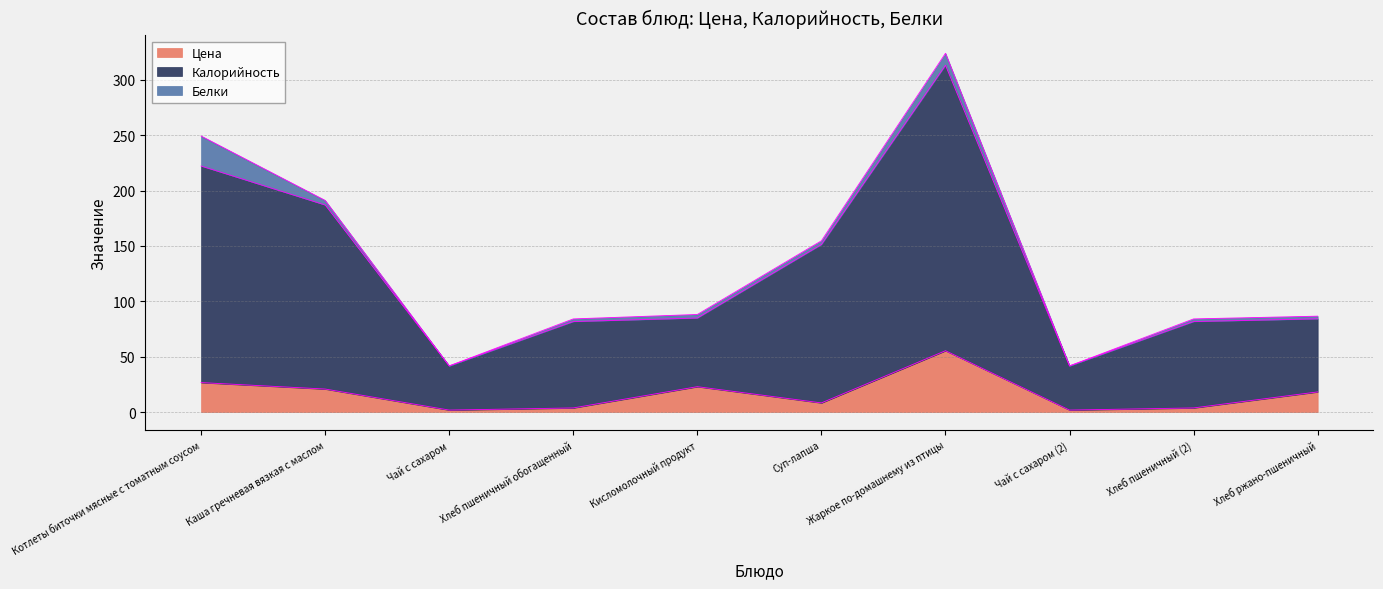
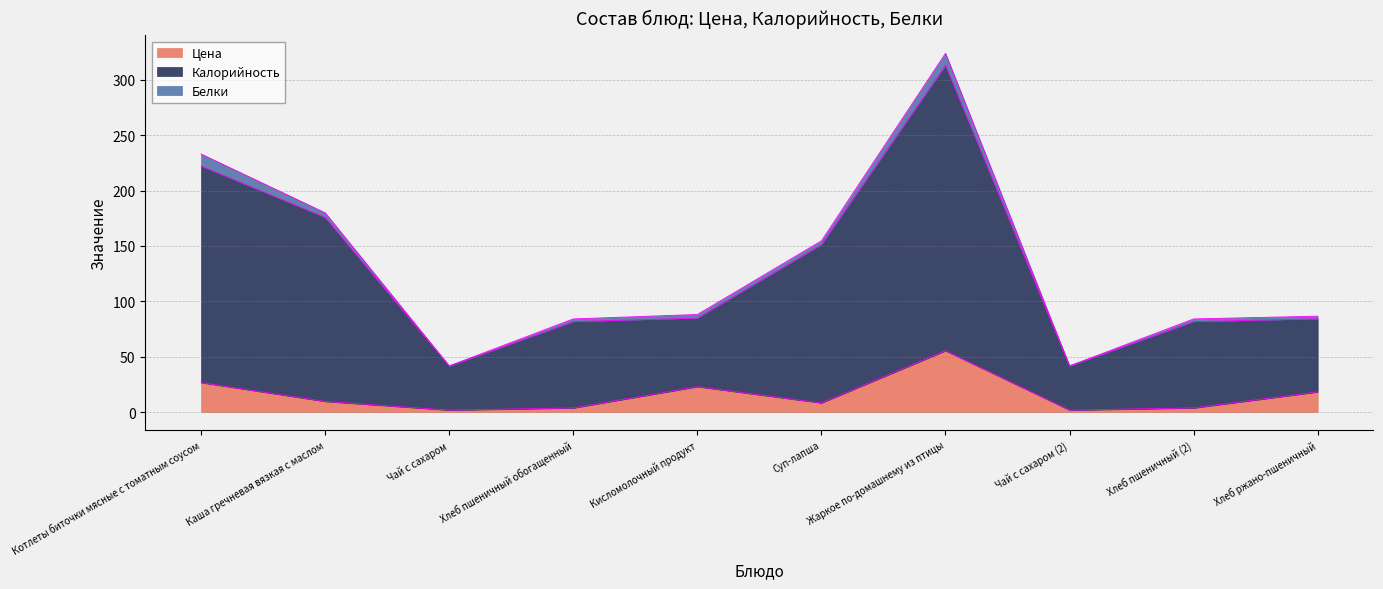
  {
    "Цена": {
      "Котлеты биточки мясные с томатным соусом": 27,
-     "Каша гречневая вязкая с маслом": 21,
+     "Каша гречневая вязкая с маслом": 10,
      "Чай с сахаром": 2,
      "Хлеб пшеничный обогащенный": 4,
      "Кисломолочный продукт": 23,
      "Суп-лапша": 8,
      "Жаркое по-домашнему из птицы": 55,
      "Чай с сахаром (2)": 2,
      "Хлеб пшеничный (2)": 4,
      "Хлеб ржано-пшеничный": 18
    },
    "Калорийность": {
      "Котлеты биточки мясные с томатным соусом": 196,
      "Каша гречневая вязкая с маслом": 166,
      "Хлеб пшеничный обогащенный": 78,
      "Кисломолочный продукт": 62,
      "Суп-лапша": 143,
      "Жаркое по-домашнему из птицы": 258,
      "Хлеб пшеничный (2)": 78,
      "Хлеб ржано-пшеничный": 66
    },
    "Белки": {
-     "Котлеты биточки мясные с томатным соусом": 27,
+     "Котлеты биточки мясные с томатным соусом": 11,
      "Каша гречневая вязкая с маслом": 4,
      "Хлеб пшеничный обогащенный": 2,
      "Кисломолочный продукт": 3,
      "Суп-лапша": 3,
      "Жаркое по-домашнему из птицы": 11,
      "Хлеб пшеничный (2)": 2,
      "Хлеб ржано-пшеничный": 2
    }
  }
